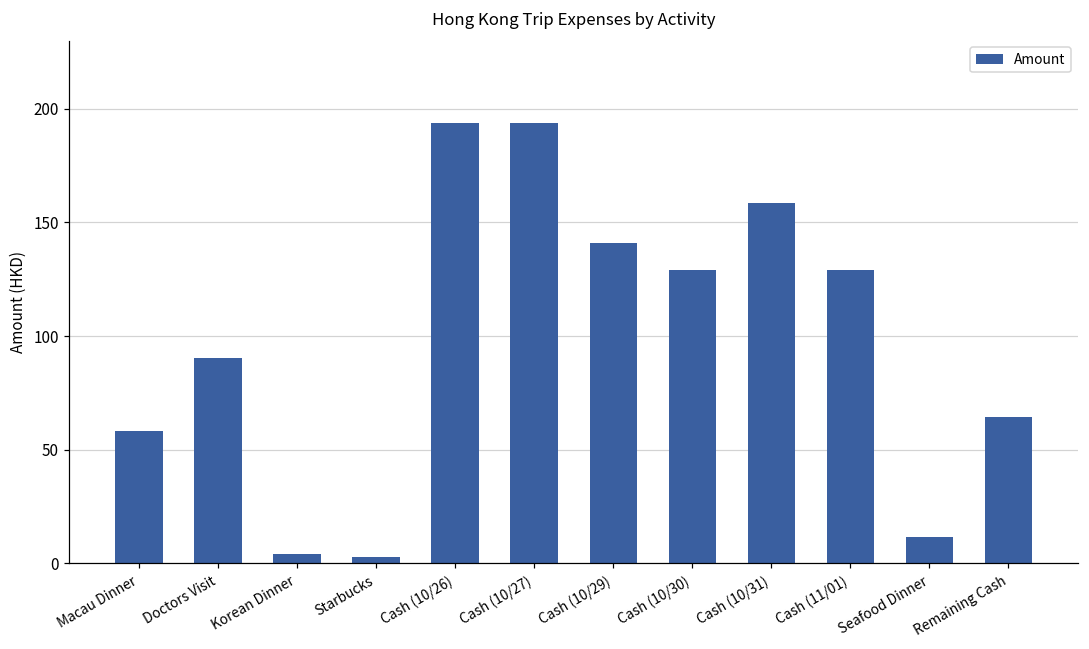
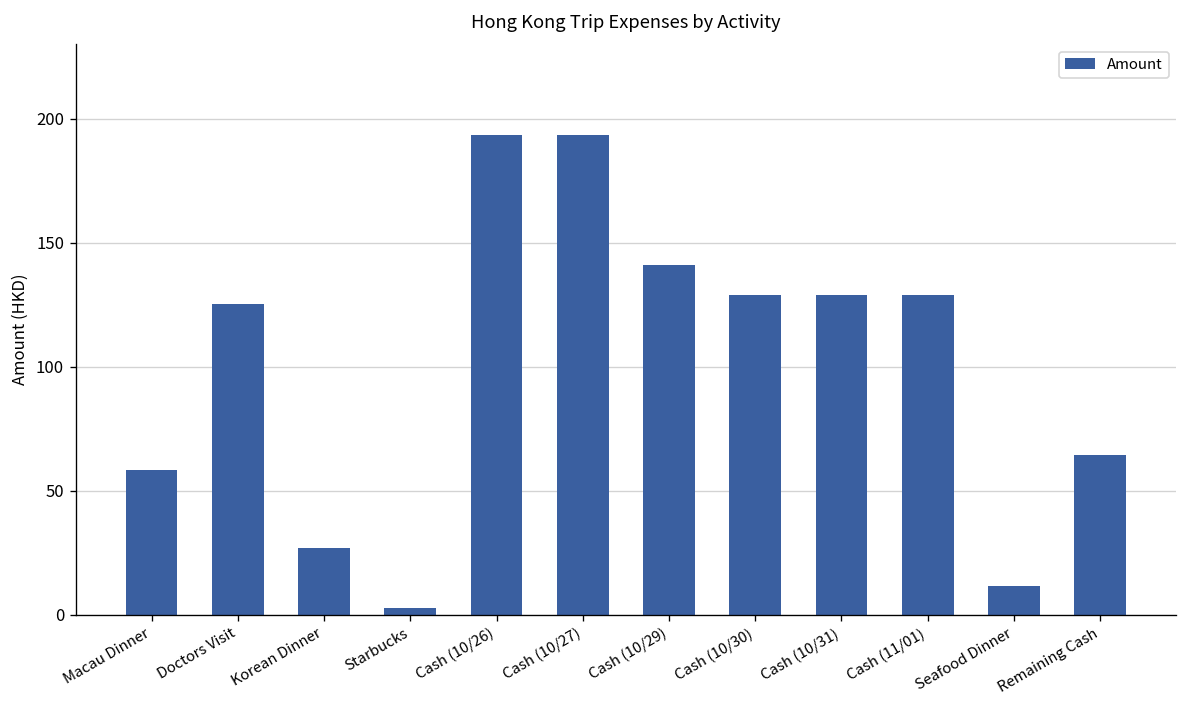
  {
    "Macau Dinner": 58,
-   "Doctors Visit": 90,
-   "Korean Dinner": 4,
+   "Doctors Visit": 125,
+   "Korean Dinner": 27,
    "Starbucks": 3,
    "Cash (10/26)": 194,
    "Cash (10/27)": 194,
    "Cash (10/29)": 141,
    "Cash (10/30)": 129,
-   "Cash (10/31)": 159,
+   "Cash (10/31)": 129,
    "Cash (11/01)": 129,
    "Seafood Dinner": 12,
    "Remaining Cash": 65
  }
